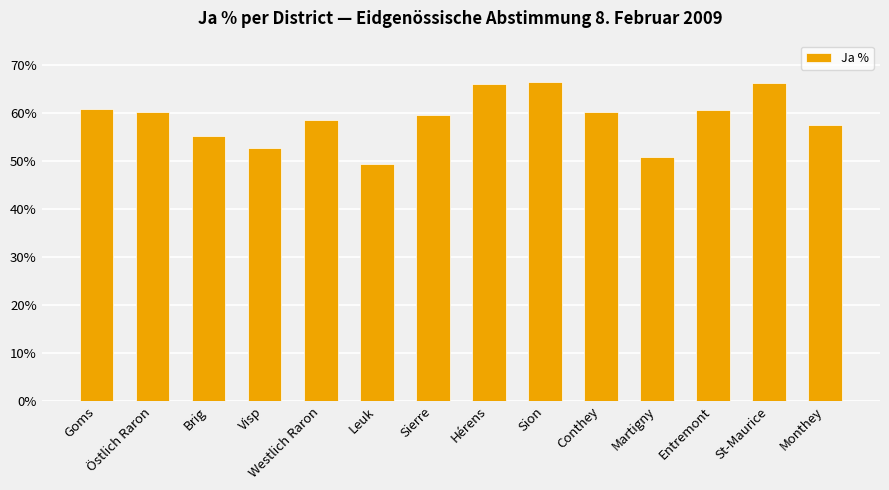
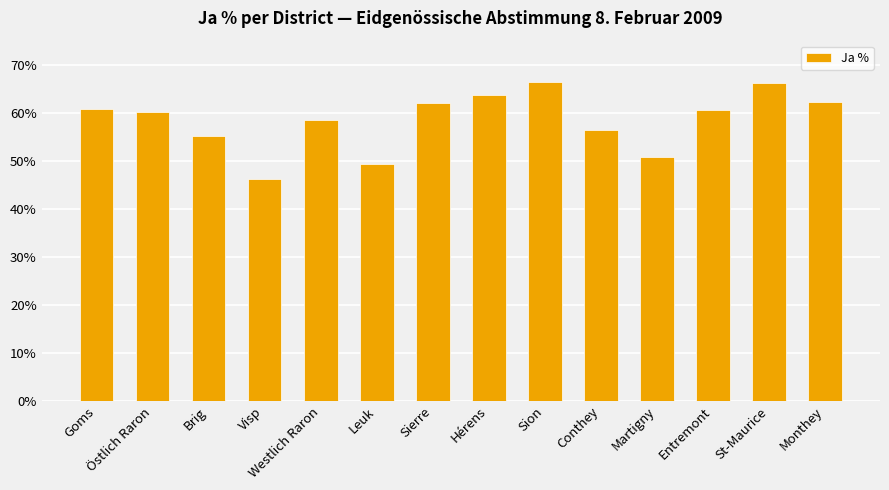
  {
    "Goms": "61%",
    "Östlich Raron": "60%",
    "Brig": "55%",
-   "Visp": "53%",
+   "Visp": "46%",
    "Westlich Raron": "59%",
    "Leuk": "49%",
-   "Sierre": "60%",
-   "Hérens": "66%",
+   "Sierre": "62%",
+   "Hérens": "64%",
    "Sion": "66%",
-   "Conthey": "60%",
+   "Conthey": "56%",
    "Martigny": "51%",
    "Entremont": "61%",
    "St-Maurice": "66%",
-   "Monthey": "57%"
+   "Monthey": "62%"
  }
